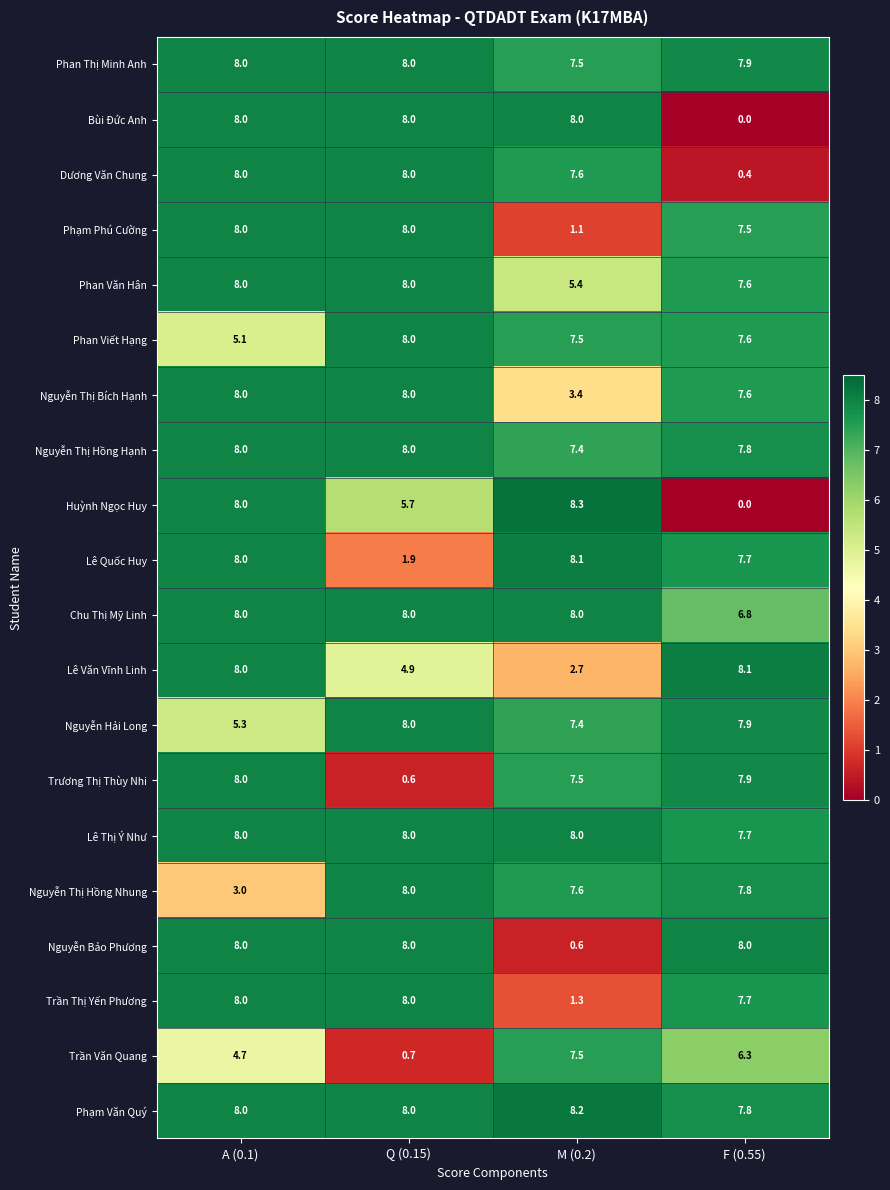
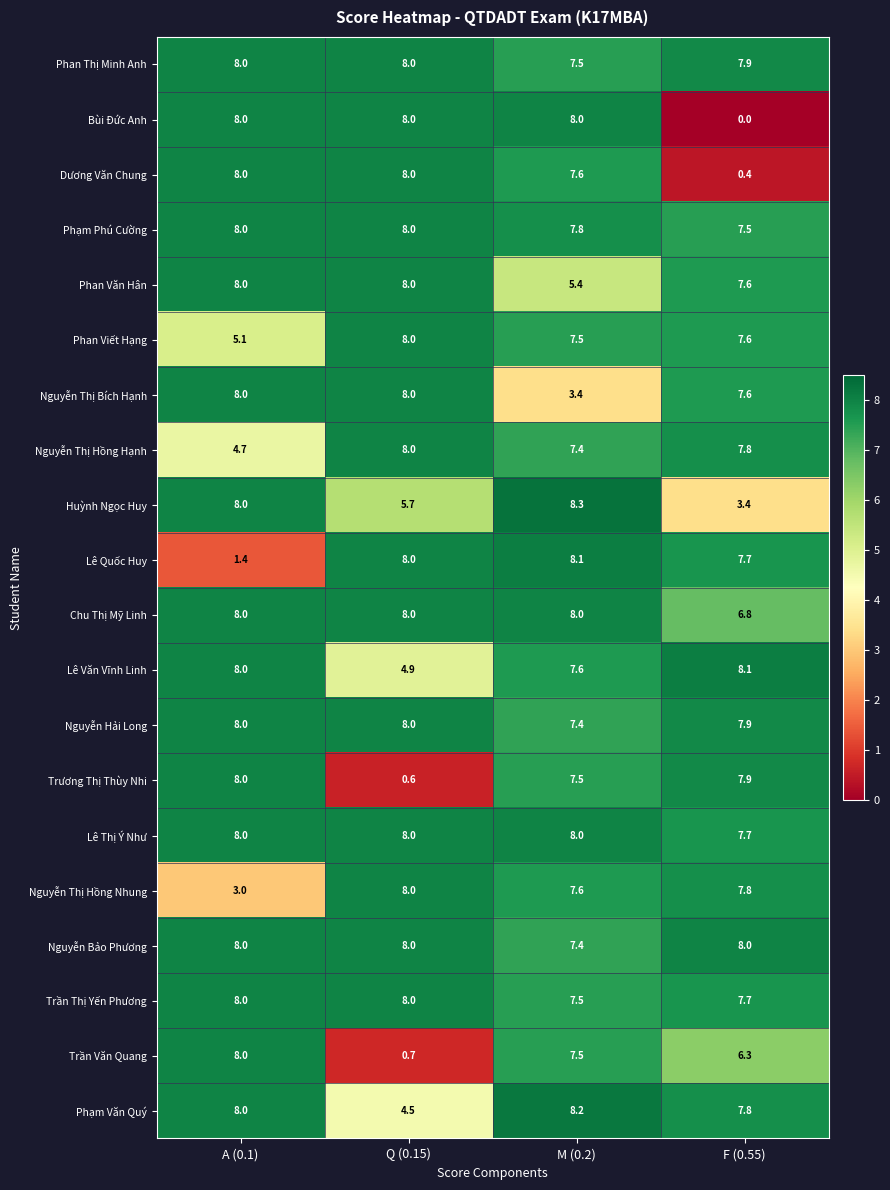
  {
    "Phan Thị Minh Anh": {
      "A (0.1)": 8.0,
      "Q (0.15)": 8.0,
      "M (0.2)": 7.5,
      "F (0.55)": 7.9
    },
    "Bùi Đức Anh": {
      "A (0.1)": 8.0,
      "Q (0.15)": 8.0,
      "M (0.2)": 8.0,
      "F (0.55)": 0.0
    },
    "Dương Văn Chung": {
      "A (0.1)": 8.0,
      "Q (0.15)": 8.0,
      "M (0.2)": 7.6,
      "F (0.55)": 0.4
    },
    "Phạm Phú Cường": {
      "A (0.1)": 8.0,
      "Q (0.15)": 8.0,
-     "M (0.2)": 1.1,
+     "M (0.2)": 7.8,
      "F (0.55)": 7.5
    },
    "Phan Văn Hân": {
      "A (0.1)": 8.0,
      "Q (0.15)": 8.0,
      "M (0.2)": 5.4,
      "F (0.55)": 7.6
    },
    "Phan Viết Hạng": {
      "A (0.1)": 5.1,
      "Q (0.15)": 8.0,
      "M (0.2)": 7.5,
      "F (0.55)": 7.6
    },
    "Nguyễn Thị Bích Hạnh": {
      "A (0.1)": 8.0,
      "Q (0.15)": 8.0,
      "M (0.2)": 3.4,
      "F (0.55)": 7.6
    },
    "Nguyễn Thị Hồng Hạnh": {
-     "A (0.1)": 8.0,
+     "A (0.1)": 4.7,
      "Q (0.15)": 8.0,
      "M (0.2)": 7.4,
      "F (0.55)": 7.8
    },
    "Huỳnh Ngọc Huy": {
      "A (0.1)": 8.0,
      "Q (0.15)": 5.7,
      "M (0.2)": 8.3,
-     "F (0.55)": 0.0
+     "F (0.55)": 3.4
    },
    "Lê Quốc Huy": {
-     "A (0.1)": 8.0,
-     "Q (0.15)": 1.9,
+     "A (0.1)": 1.4,
+     "Q (0.15)": 8.0,
      "M (0.2)": 8.1,
      "F (0.55)": 7.7
    },
    "Chu Thị Mỹ Linh": {
      "A (0.1)": 8.0,
      "Q (0.15)": 8.0,
      "M (0.2)": 8.0,
      "F (0.55)": 6.8
    },
    "Lê Văn Vĩnh Linh": {
      "A (0.1)": 8.0,
      "Q (0.15)": 4.9,
-     "M (0.2)": 2.7,
+     "M (0.2)": 7.6,
      "F (0.55)": 8.1
    },
    "Nguyễn Hải Long": {
-     "A (0.1)": 5.3,
+     "A (0.1)": 8.0,
      "Q (0.15)": 8.0,
      "M (0.2)": 7.4,
      "F (0.55)": 7.9
    },
    "Trương Thị Thùy Nhi": {
      "A (0.1)": 8.0,
      "Q (0.15)": 0.6,
      "M (0.2)": 7.5,
      "F (0.55)": 7.9
    },
    "Lê Thị Ý Như": {
      "A (0.1)": 8.0,
      "Q (0.15)": 8.0,
      "M (0.2)": 8.0,
      "F (0.55)": 7.7
    },
    "Nguyễn Thị Hồng Nhung": {
      "A (0.1)": 3.0,
      "Q (0.15)": 8.0,
      "M (0.2)": 7.6,
      "F (0.55)": 7.8
    },
    "Nguyễn Bảo Phương": {
      "A (0.1)": 8.0,
      "Q (0.15)": 8.0,
-     "M (0.2)": 0.6,
+     "M (0.2)": 7.4,
      "F (0.55)": 8.0
    },
    "Trần Thị Yến Phương": {
      "A (0.1)": 8.0,
      "Q (0.15)": 8.0,
-     "M (0.2)": 1.3,
+     "M (0.2)": 7.5,
      "F (0.55)": 7.7
    },
    "Trần Văn Quang": {
-     "A (0.1)": 4.7,
+     "A (0.1)": 8.0,
      "Q (0.15)": 0.7,
      "M (0.2)": 7.5,
      "F (0.55)": 6.3
    },
    "Phạm Văn Quý": {
      "A (0.1)": 8.0,
-     "Q (0.15)": 8.0,
+     "Q (0.15)": 4.5,
      "M (0.2)": 8.2,
      "F (0.55)": 7.8
    }
  }
